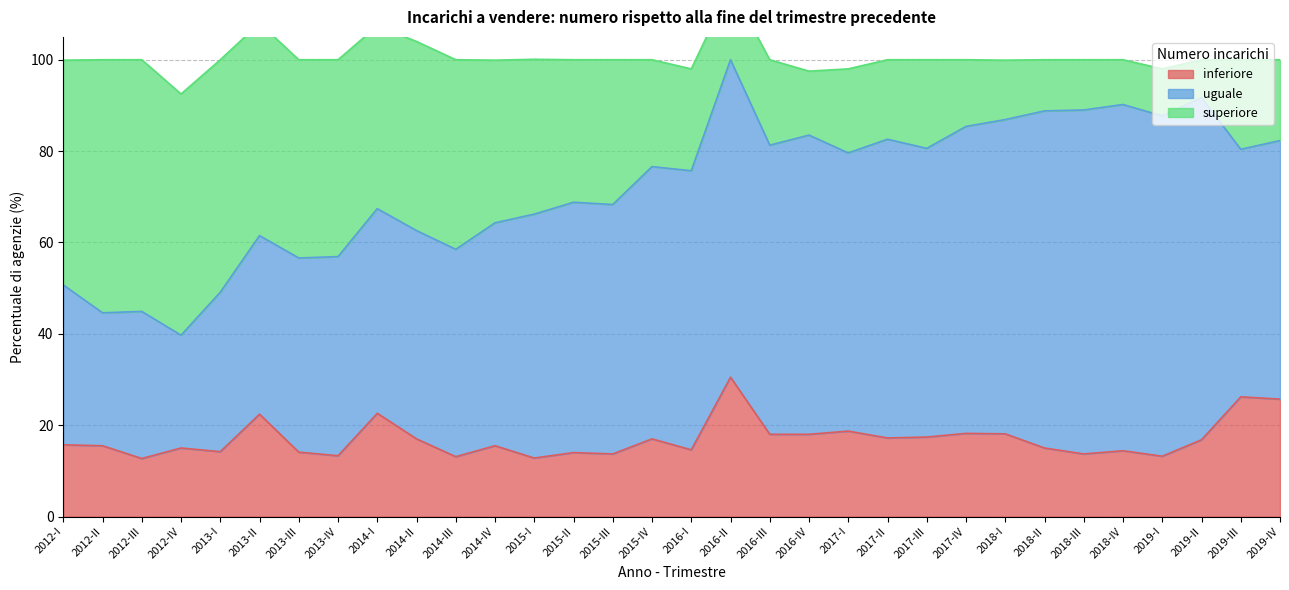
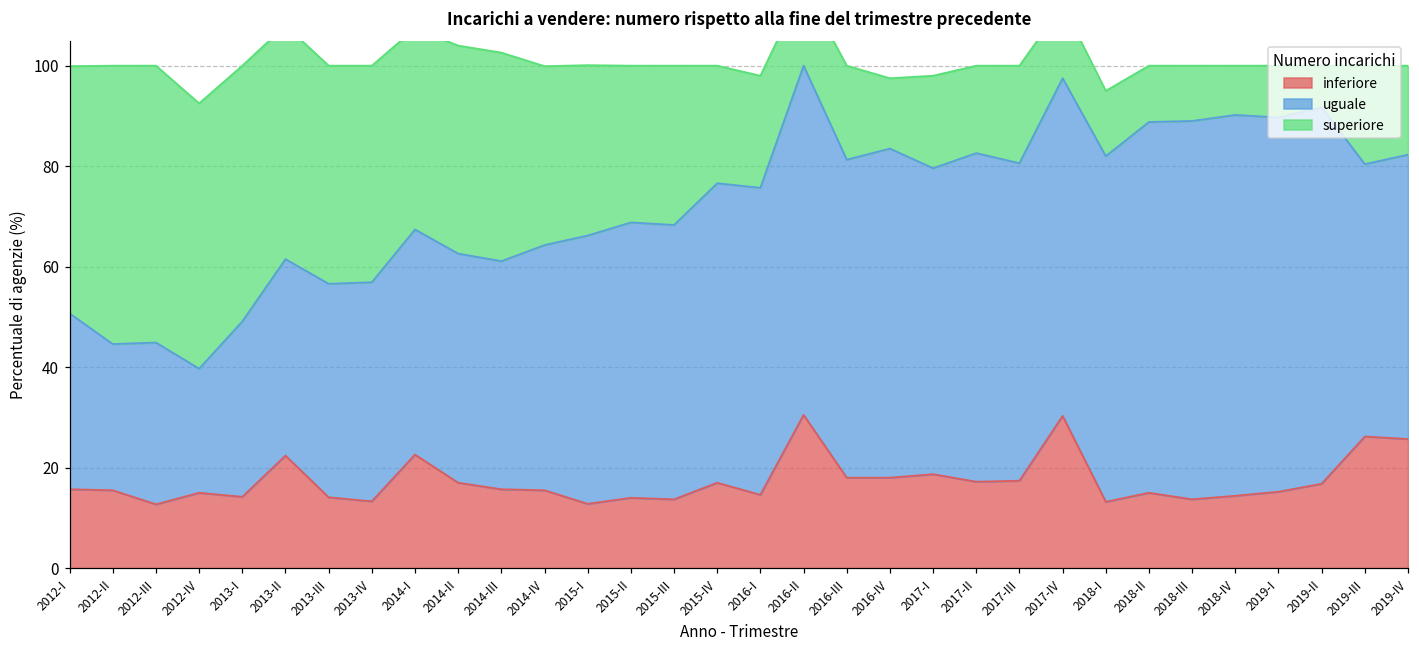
  {
    "inferiore": {
      "2012-I": 16,
      "2012-II": 16,
      "2012-III": 13,
      "2012-IV": 15,
      "2013-I": 14,
      "2013-II": 22,
      "2013-III": 14,
      "2013-IV": 13,
      "2014-I": 23,
      "2014-II": 17,
-     "2014-III": 13,
+     "2014-III": 16,
      "2014-IV": 16,
      "2015-I": 13,
      "2015-II": 14,
      "2015-III": 14,
      "2015-IV": 17,
      "2016-I": 15,
      "2016-II": 31,
      "2016-III": 18,
      "2016-IV": 18,
      "2017-I": 19,
      "2017-II": 17,
      "2017-III": 17,
-     "2017-IV": 18,
-     "2018-I": 18,
+     "2017-IV": 30,
+     "2018-I": 13,
      "2018-II": 15,
      "2018-III": 14,
      "2018-IV": 14,
-     "2019-I": 13,
+     "2019-I": 15,
      "2019-II": 17,
      "2019-III": 26,
      "2019-IV": 26
    },
    "uguale": {
      "2012-I": 35,
      "2012-II": 29,
      "2012-III": 32,
      "2012-IV": 25,
      "2013-I": 35,
      "2013-II": 39,
      "2013-III": 43,
      "2013-IV": 44,
      "2014-I": 45,
      "2014-II": 46,
      "2014-III": 45,
      "2014-IV": 49,
      "2015-I": 53,
      "2015-II": 55,
      "2015-III": 55,
      "2015-IV": 60,
      "2016-I": 61,
      "2016-II": 70,
      "2016-III": 63,
      "2016-IV": 66,
      "2017-I": 61,
      "2017-II": 65,
      "2017-III": 63,
      "2017-IV": 67,
      "2018-I": 69,
      "2018-II": 74,
      "2018-III": 75,
      "2018-IV": 76,
      "2019-III": 54,
      "2019-IV": 57
    },
    "superiore": {
      "2012-I": 49,
      "2012-II": 55,
      "2012-III": 55,
      "2012-IV": 53,
      "2013-I": 51,
      "2013-III": 43,
      "2013-IV": 43,
      "2014-II": 41,
      "2014-III": 42,
      "2014-IV": 36,
      "2015-I": 34,
      "2015-II": 31,
      "2015-III": 32,
      "2015-IV": 23,
      "2016-I": 22,
      "2016-III": 19,
      "2016-IV": 14,
      "2017-I": 18,
      "2017-II": 17,
      "2017-III": 19,
      "2018-I": 13,
      "2018-II": 11,
      "2018-III": 11,
      "2018-IV": 10,
      "2019-IV": 18
    }
  }
